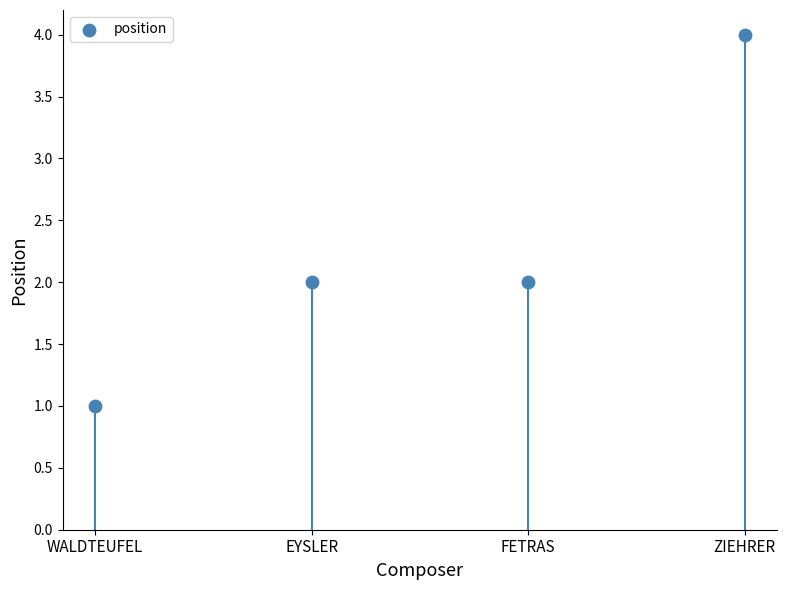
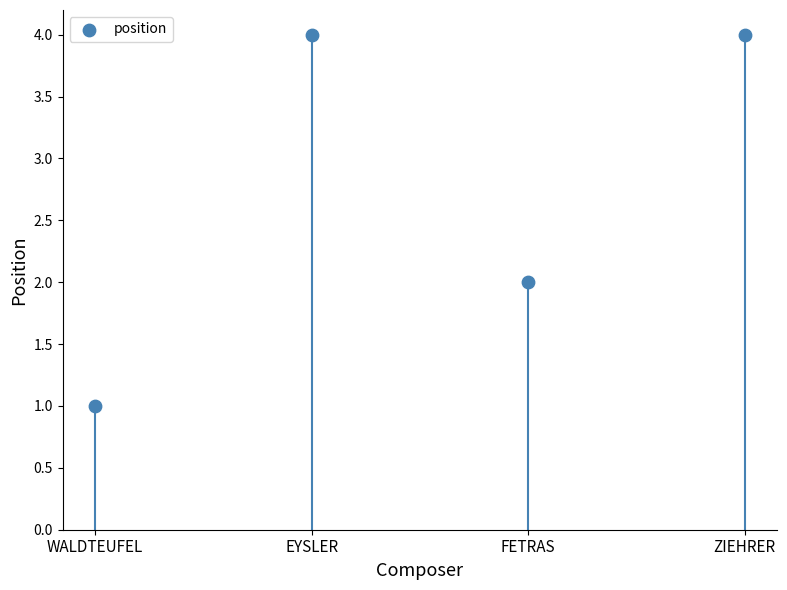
  {
-   "EYSLER": 2
+   "EYSLER": 4
  }
